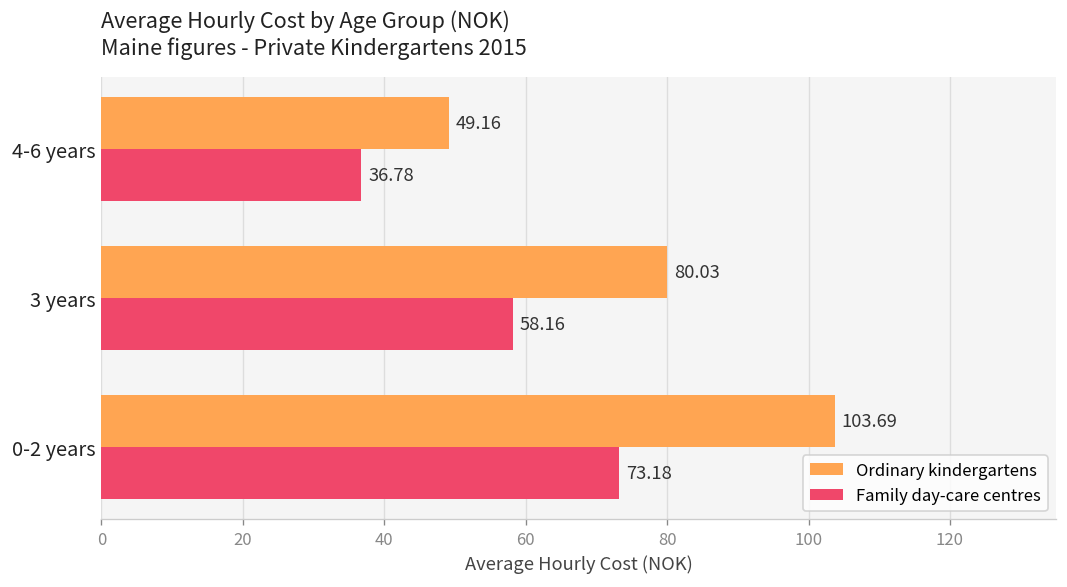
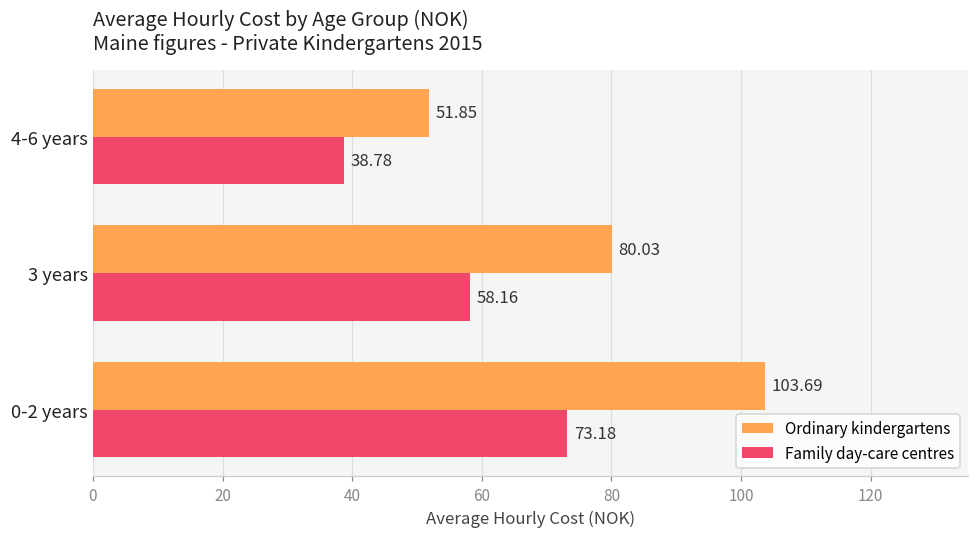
  {
    "Ordinary kindergartens": {
-     "4-6 years": 49.16,
+     "4-6 years": 51.85,
      "3 years": 80.03,
      "0-2 years": 103.69
    },
    "Family day-care centres": {
-     "4-6 years": 36.78,
+     "4-6 years": 38.78,
      "3 years": 58.16,
      "0-2 years": 73.18
    }
  }
